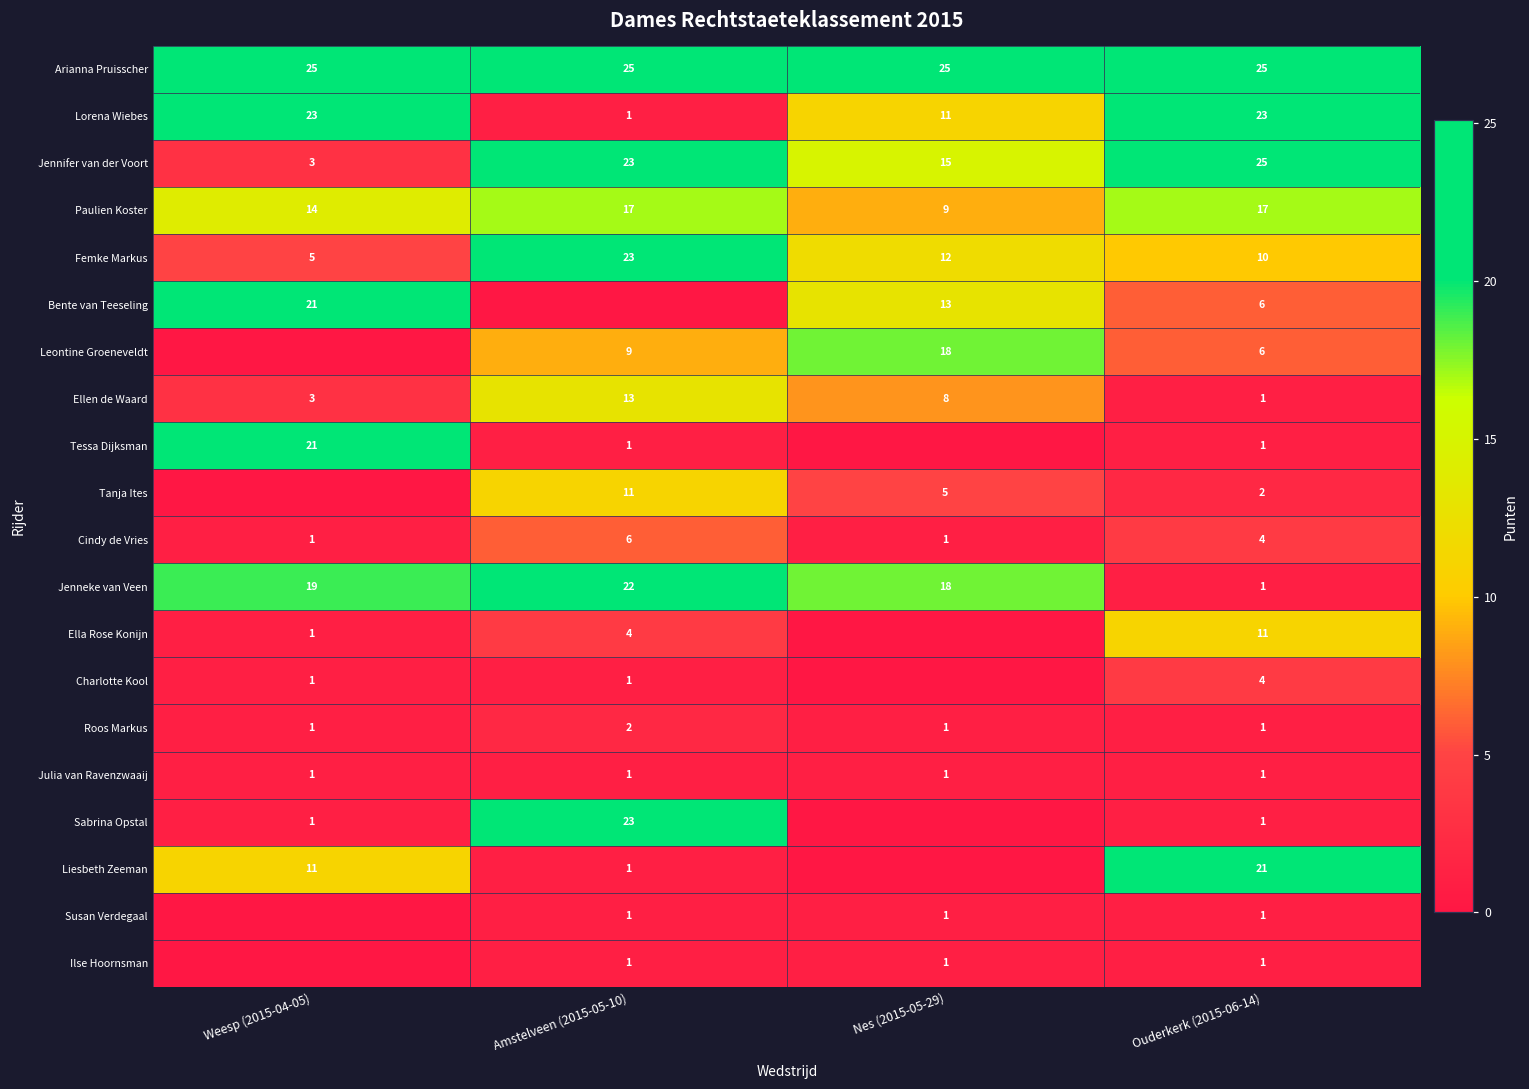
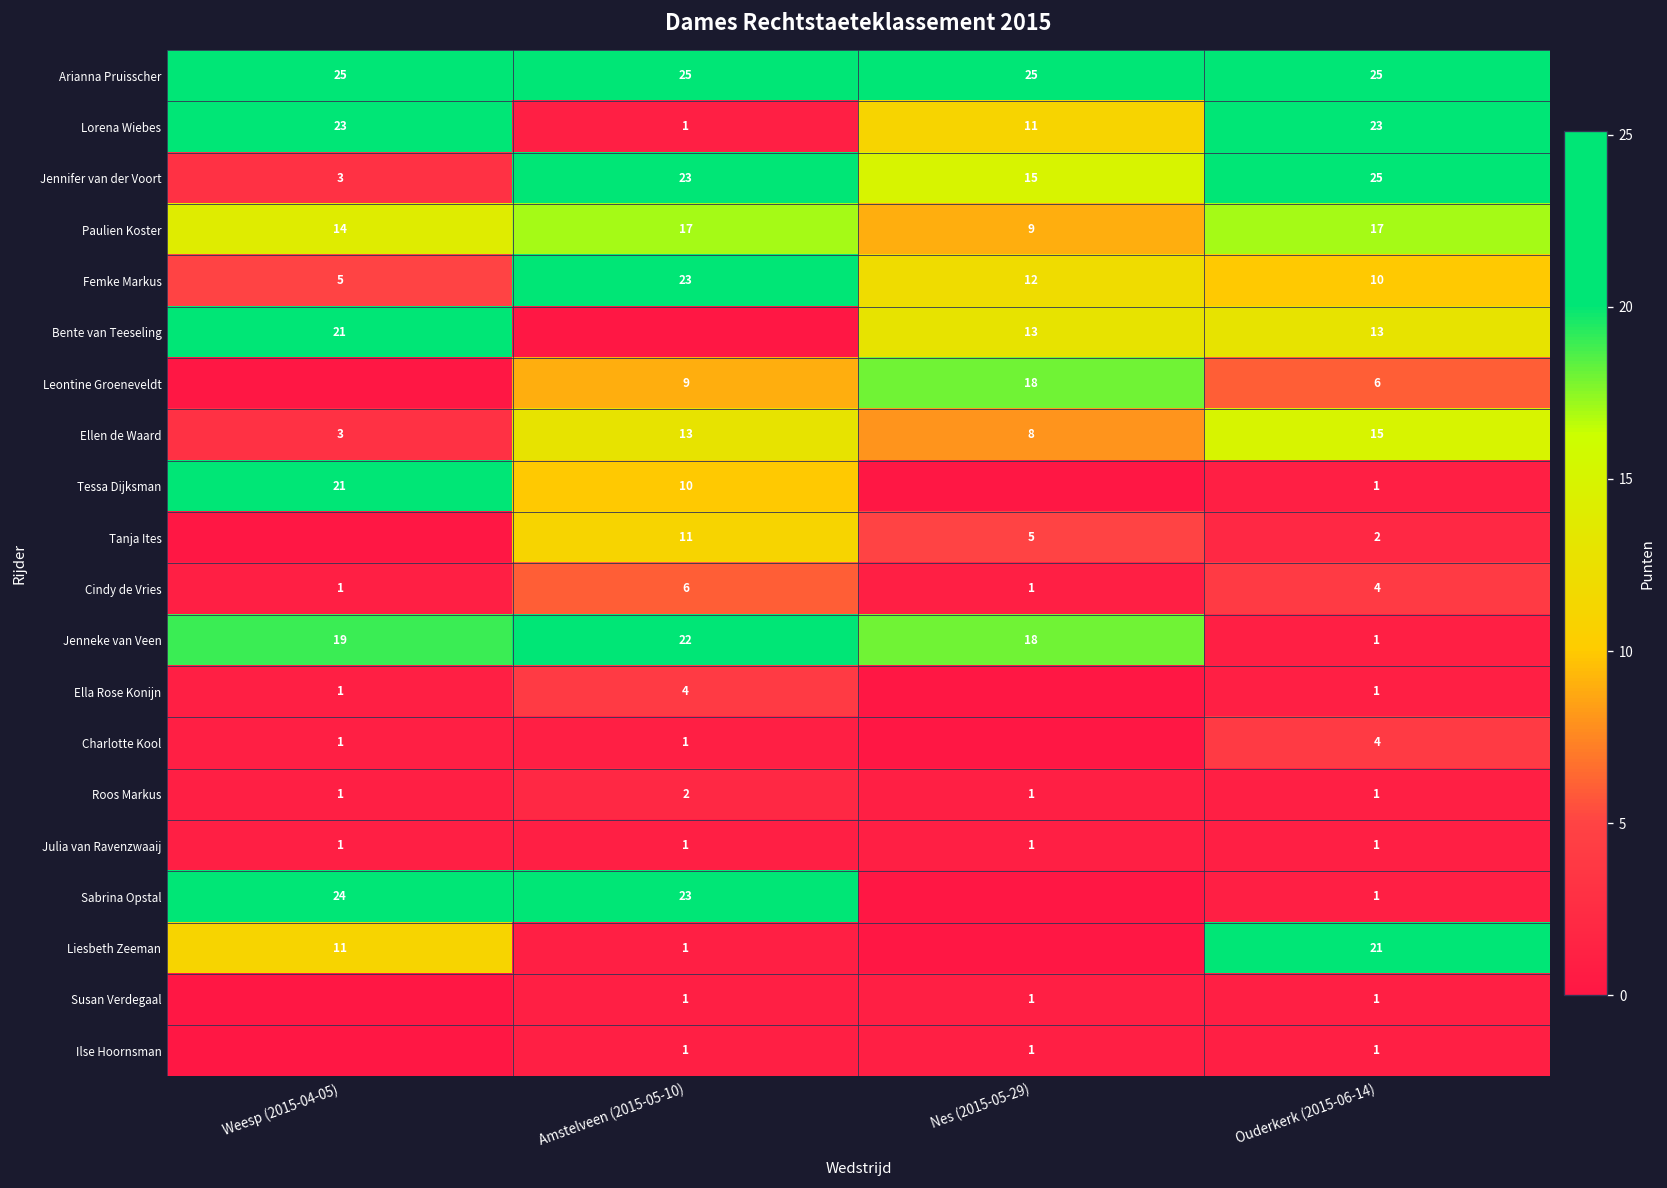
  {
    "Arianna Pruisscher": {
      "Weesp (2015-04-05)": 25,
      "Amstelveen (2015-05-10)": 25,
      "Nes (2015-05-29)": 25,
      "Ouderkerk (2015-06-14)": 25
    },
    "Lorena Wiebes": {
      "Weesp (2015-04-05)": 23,
      "Amstelveen (2015-05-10)": 1,
      "Nes (2015-05-29)": 11,
      "Ouderkerk (2015-06-14)": 23
    },
    "Jennifer van der Voort": {
      "Weesp (2015-04-05)": 3,
      "Amstelveen (2015-05-10)": 23,
      "Nes (2015-05-29)": 15,
      "Ouderkerk (2015-06-14)": 25
    },
    "Paulien Koster": {
      "Weesp (2015-04-05)": 14,
      "Amstelveen (2015-05-10)": 17,
      "Nes (2015-05-29)": 9,
      "Ouderkerk (2015-06-14)": 17
    },
    "Femke Markus": {
      "Weesp (2015-04-05)": 5,
      "Amstelveen (2015-05-10)": 23,
      "Nes (2015-05-29)": 12,
      "Ouderkerk (2015-06-14)": 10
    },
    "Bente van Teeseling": {
      "Weesp (2015-04-05)": 21,
      "Nes (2015-05-29)": 13,
-     "Ouderkerk (2015-06-14)": 6
+     "Ouderkerk (2015-06-14)": 13
    },
    "Leontine Groeneveldt": {
      "Amstelveen (2015-05-10)": 9,
      "Nes (2015-05-29)": 18,
      "Ouderkerk (2015-06-14)": 6
    },
    "Ellen de Waard": {
      "Weesp (2015-04-05)": 3,
      "Amstelveen (2015-05-10)": 13,
      "Nes (2015-05-29)": 8,
-     "Ouderkerk (2015-06-14)": 1
+     "Ouderkerk (2015-06-14)": 15
    },
    "Tessa Dijksman": {
      "Weesp (2015-04-05)": 21,
-     "Amstelveen (2015-05-10)": 1,
+     "Amstelveen (2015-05-10)": 10,
      "Ouderkerk (2015-06-14)": 1
    },
    "Tanja Ites": {
      "Amstelveen (2015-05-10)": 11,
      "Nes (2015-05-29)": 5,
      "Ouderkerk (2015-06-14)": 2
    },
    "Cindy de Vries": {
      "Weesp (2015-04-05)": 1,
      "Amstelveen (2015-05-10)": 6,
      "Nes (2015-05-29)": 1,
      "Ouderkerk (2015-06-14)": 4
    },
    "Jenneke van Veen": {
      "Weesp (2015-04-05)": 19,
      "Amstelveen (2015-05-10)": 22,
      "Nes (2015-05-29)": 18,
      "Ouderkerk (2015-06-14)": 1
    },
    "Ella Rose Konijn": {
      "Weesp (2015-04-05)": 1,
      "Amstelveen (2015-05-10)": 4,
-     "Ouderkerk (2015-06-14)": 11
+     "Ouderkerk (2015-06-14)": 1
    },
    "Charlotte Kool": {
      "Weesp (2015-04-05)": 1,
      "Amstelveen (2015-05-10)": 1,
      "Ouderkerk (2015-06-14)": 4
    },
    "Roos Markus": {
      "Weesp (2015-04-05)": 1,
      "Amstelveen (2015-05-10)": 2,
      "Nes (2015-05-29)": 1,
      "Ouderkerk (2015-06-14)": 1
    },
    "Julia van Ravenzwaaij": {
      "Weesp (2015-04-05)": 1,
      "Amstelveen (2015-05-10)": 1,
      "Nes (2015-05-29)": 1,
      "Ouderkerk (2015-06-14)": 1
    },
    "Sabrina Opstal": {
-     "Weesp (2015-04-05)": 1,
+     "Weesp (2015-04-05)": 24,
      "Amstelveen (2015-05-10)": 23,
      "Ouderkerk (2015-06-14)": 1
    },
    "Liesbeth Zeeman": {
      "Weesp (2015-04-05)": 11,
      "Amstelveen (2015-05-10)": 1,
      "Ouderkerk (2015-06-14)": 21
    },
    "Susan Verdegaal": {
      "Amstelveen (2015-05-10)": 1,
      "Nes (2015-05-29)": 1,
      "Ouderkerk (2015-06-14)": 1
    },
    "Ilse Hoornsman": {
      "Amstelveen (2015-05-10)": 1,
      "Nes (2015-05-29)": 1,
      "Ouderkerk (2015-06-14)": 1
    }
  }
